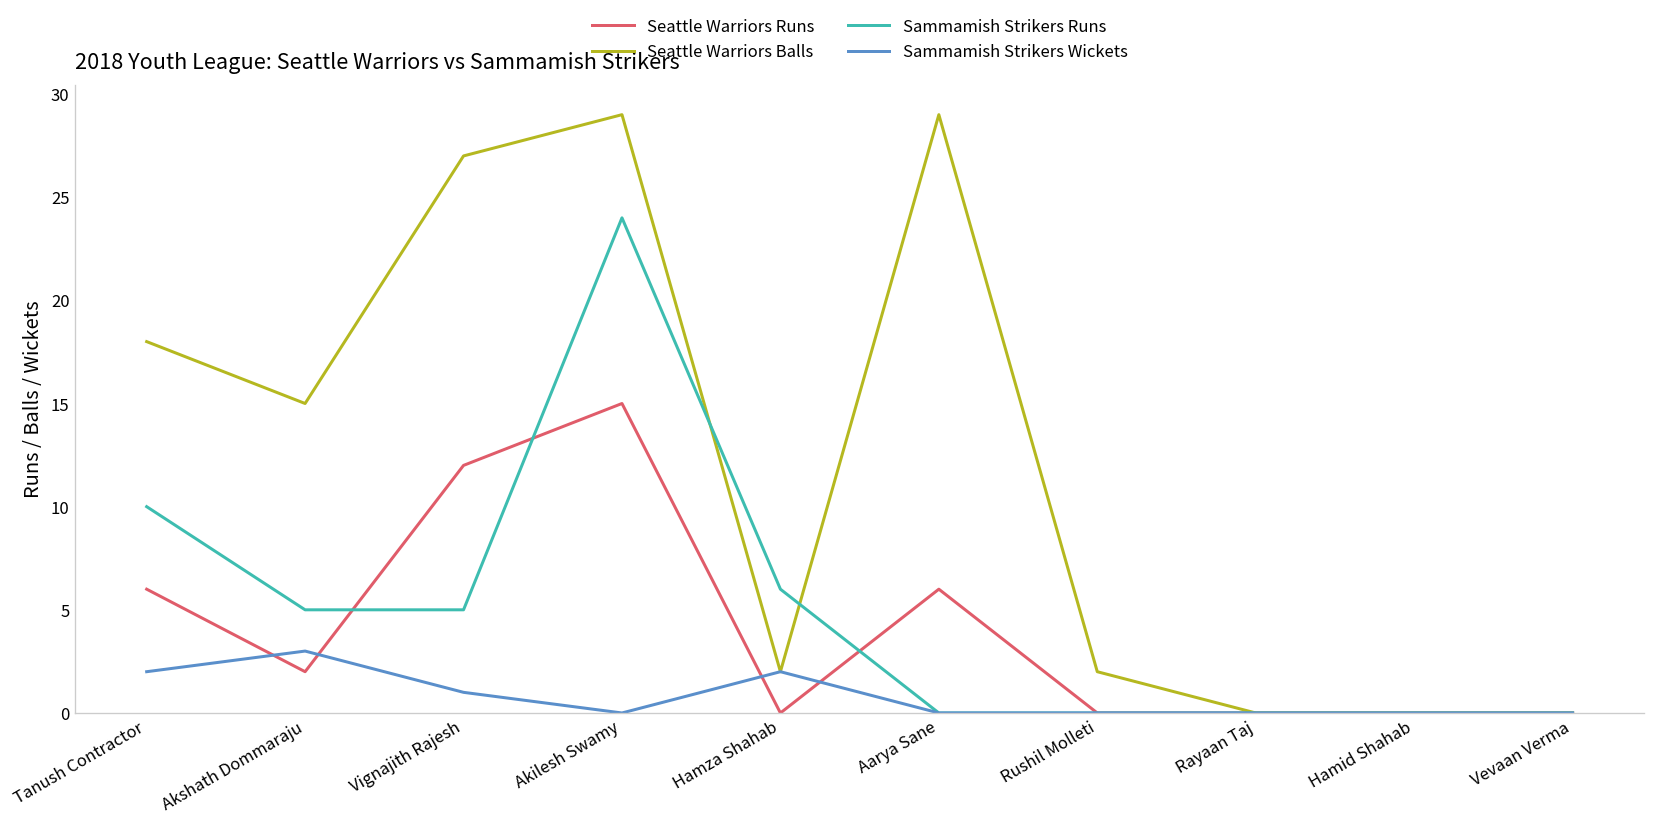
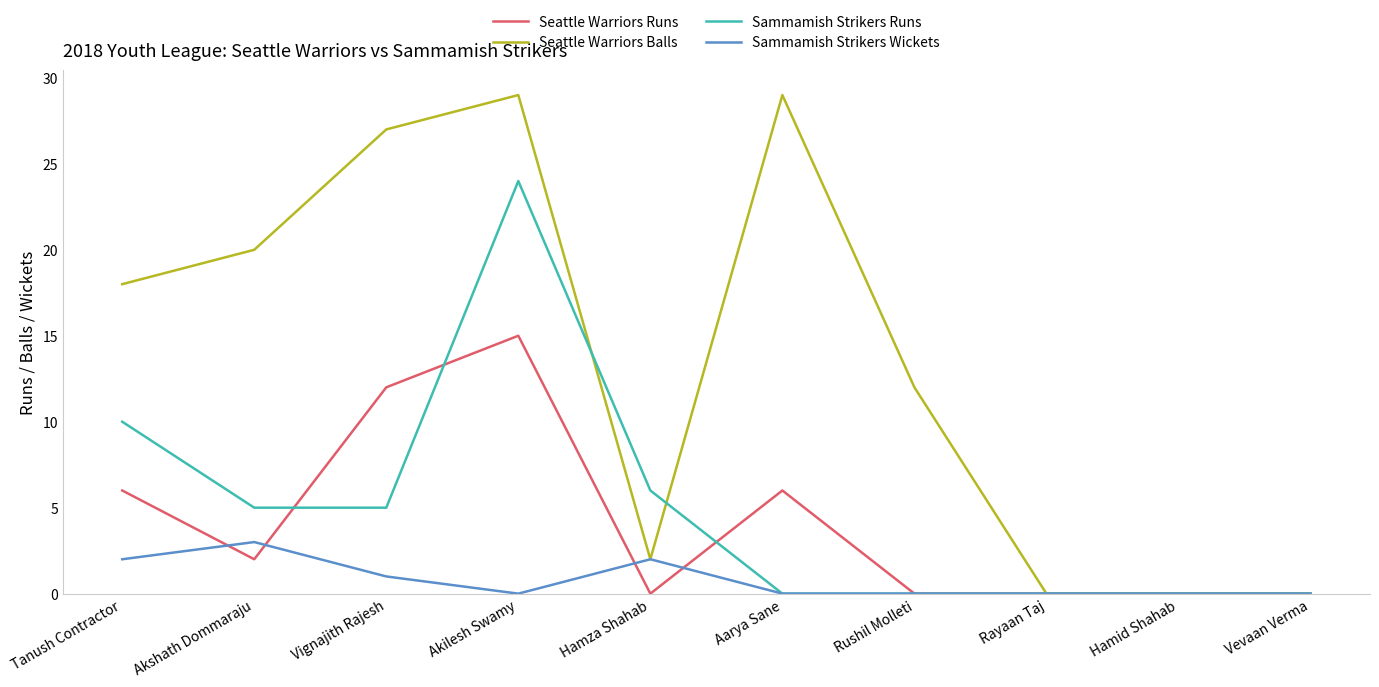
  {
    "Seattle Warriors Runs": {
      "Tanush Contractor": 6,
      "Akshath Dommaraju": 2,
      "Vignajith Rajesh": 12,
      "Akilesh Swamy": 15,
      "Hamza Shahab": 0,
      "Aarya Sane": 6
    },
    "Seattle Warriors Balls": {
      "Tanush Contractor": 18,
-     "Akshath Dommaraju": 15,
+     "Akshath Dommaraju": 20,
      "Vignajith Rajesh": 27,
      "Akilesh Swamy": 29,
      "Aarya Sane": 29,
-     "Rushil Molleti": 2
+     "Rushil Molleti": 12
    },
    "Sammamish Strikers Runs": {
      "Tanush Contractor": 10,
      "Akshath Dommaraju": 5,
      "Vignajith Rajesh": 5,
      "Akilesh Swamy": 24,
      "Hamza Shahab": 6
    },
    "Sammamish Strikers Wickets": {
      "Tanush Contractor": 2,
      "Akshath Dommaraju": 3,
      "Vignajith Rajesh": 1,
      "Akilesh Swamy": 0
    }
  }
